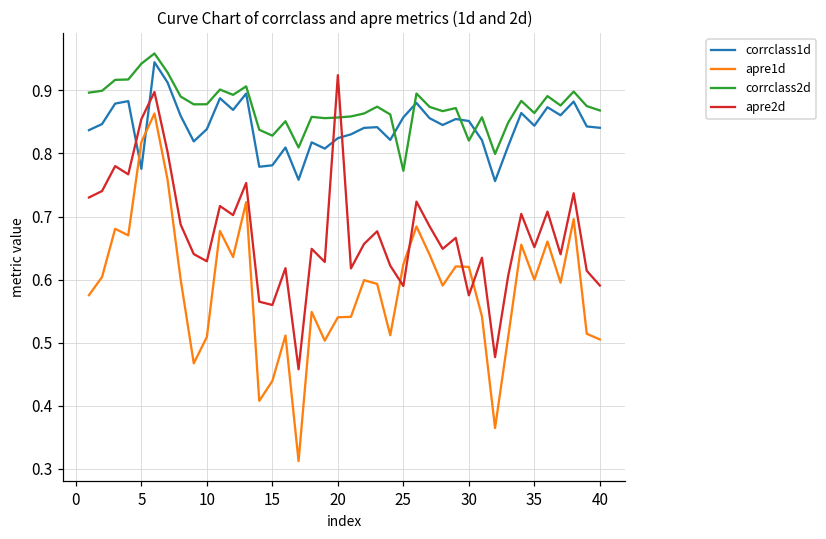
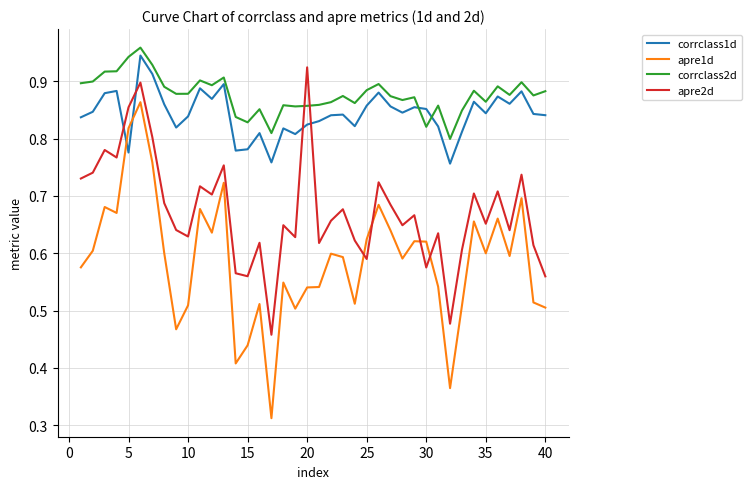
  {
    "corrclass1d": {
      "5": 0.78,
      "10": 0.84,
      "15": 0.78,
      "20": 0.82,
      "25": 0.86,
      "30": 0.85,
      "35": 0.84,
      "40": 0.84
    },
    "apre1d": {
      "5": 0.82,
      "10": 0.51,
      "15": 0.44,
      "20": 0.54,
      "25": 0.62,
      "30": 0.62,
      "35": 0.60,
      "40": 0.51
    },
    "corrclass2d": {
      "5": 0.94,
      "10": 0.88,
      "15": 0.83,
      "20": 0.86,
-     "25": 0.77,
+     "25": 0.88,
      "30": 0.82,
      "35": 0.86,
-     "40": 0.87
+     "40": 0.88
    },
    "apre2d": {
      "5": 0.85,
      "10": 0.63,
      "15": 0.56,
      "20": 0.92,
      "25": 0.59,
      "30": 0.58,
      "35": 0.65,
-     "40": 0.59
+     "40": 0.56
    }
  }
